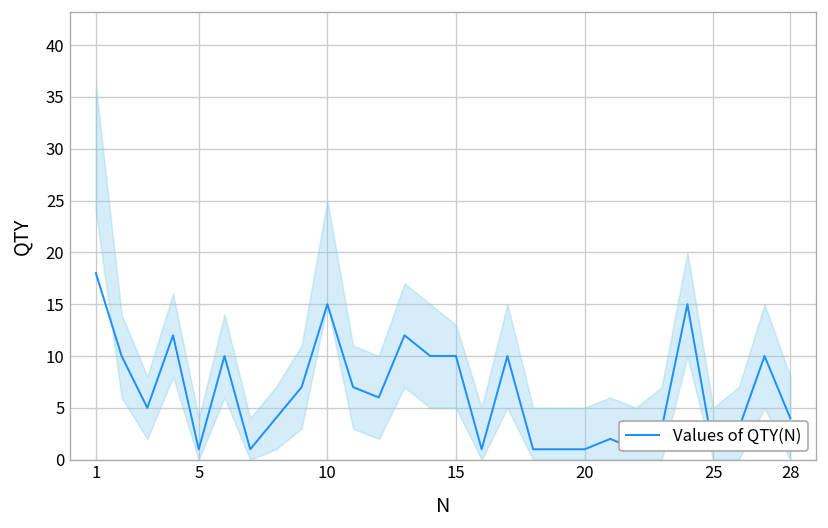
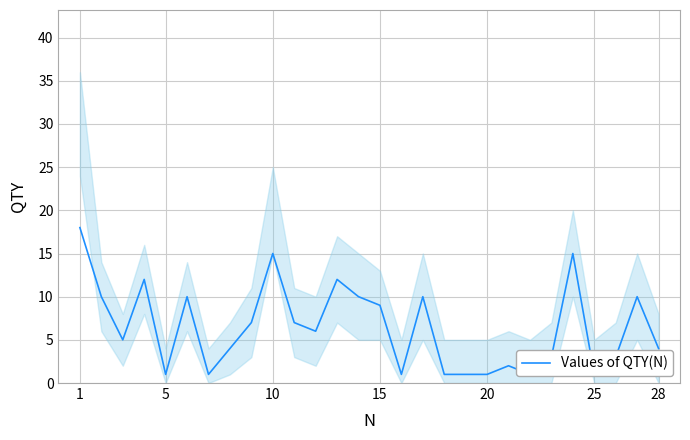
  {
    "Values of QTY(N)": {
      "1": 18,
      "5": 1,
      "10": 15,
-     "15": 10,
+     "15": 9,
      "20": 1,
      "28": 4
    }
  }
